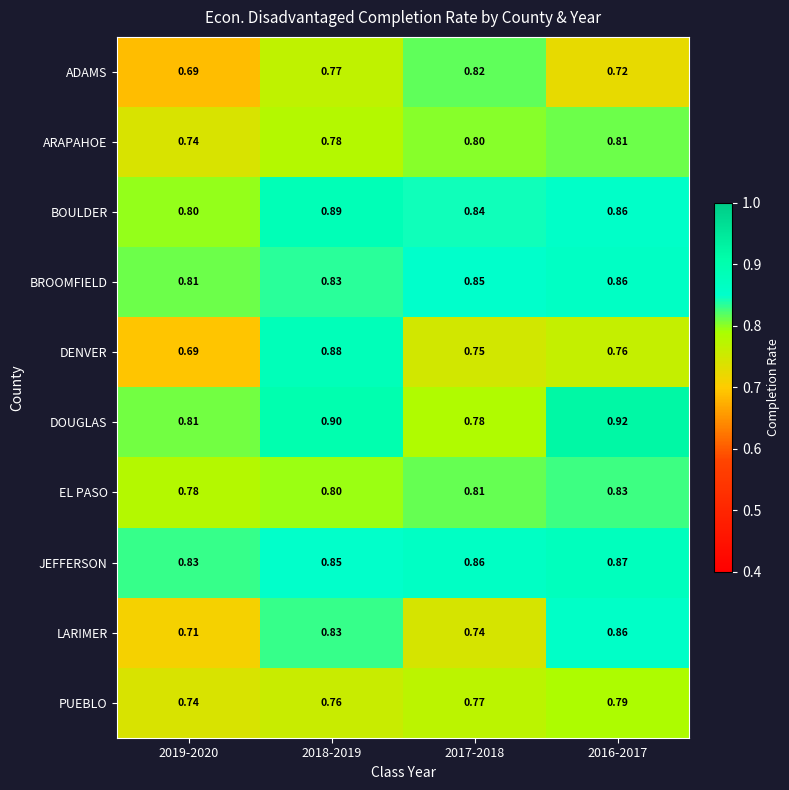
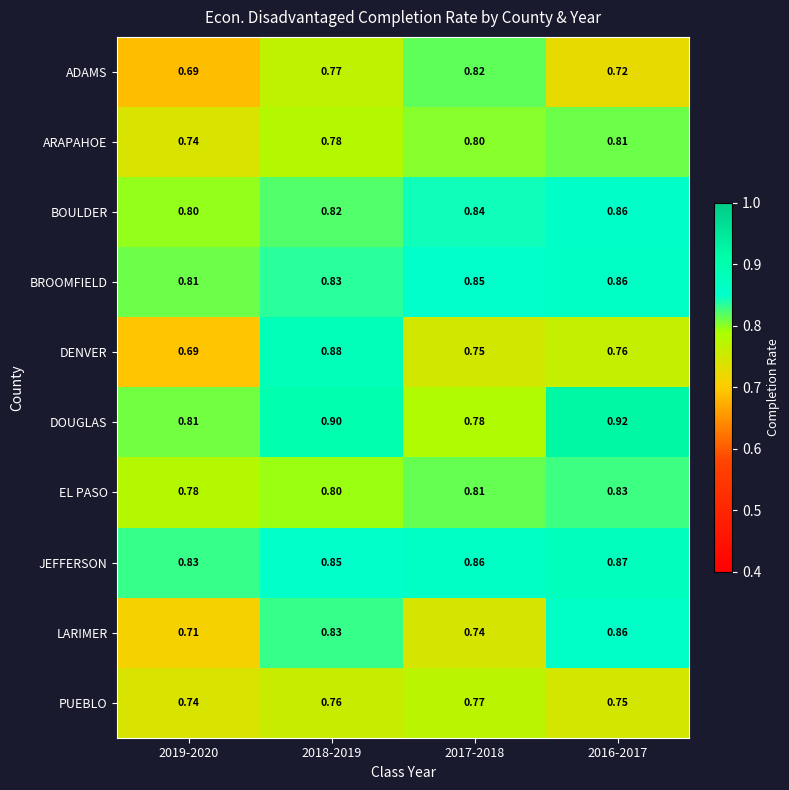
  {
    "ADAMS": {
      "2019-2020": 0.69,
      "2018-2019": 0.77,
      "2017-2018": 0.82,
      "2016-2017": 0.72
    },
    "ARAPAHOE": {
      "2019-2020": 0.74,
      "2018-2019": 0.78,
      "2017-2018": 0.80,
      "2016-2017": 0.81
    },
    "BOULDER": {
      "2019-2020": 0.80,
-     "2018-2019": 0.89,
+     "2018-2019": 0.82,
      "2017-2018": 0.84,
      "2016-2017": 0.86
    },
    "BROOMFIELD": {
      "2019-2020": 0.81,
      "2018-2019": 0.83,
      "2017-2018": 0.85,
      "2016-2017": 0.86
    },
    "DENVER": {
      "2019-2020": 0.69,
      "2018-2019": 0.88,
      "2017-2018": 0.75,
      "2016-2017": 0.76
    },
    "DOUGLAS": {
      "2019-2020": 0.81,
      "2018-2019": 0.90,
      "2017-2018": 0.78,
      "2016-2017": 0.92
    },
    "EL PASO": {
      "2019-2020": 0.78,
      "2018-2019": 0.80,
      "2017-2018": 0.81,
      "2016-2017": 0.83
    },
    "JEFFERSON": {
      "2019-2020": 0.83,
      "2018-2019": 0.85,
      "2017-2018": 0.86,
      "2016-2017": 0.87
    },
    "LARIMER": {
      "2019-2020": 0.71,
      "2018-2019": 0.83,
      "2017-2018": 0.74,
      "2016-2017": 0.86
    },
    "PUEBLO": {
      "2019-2020": 0.74,
      "2018-2019": 0.76,
      "2017-2018": 0.77,
-     "2016-2017": 0.79
+     "2016-2017": 0.75
    }
  }
